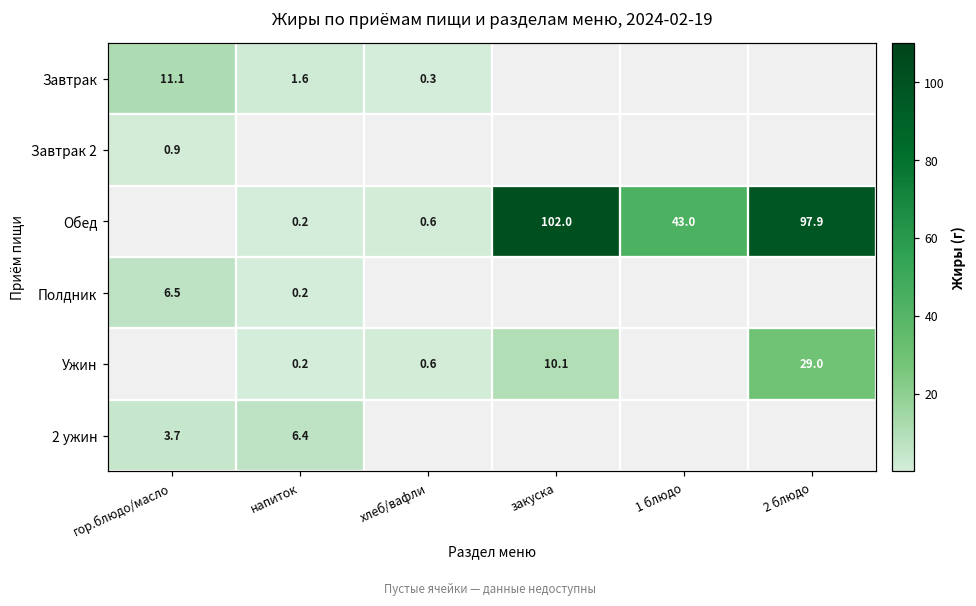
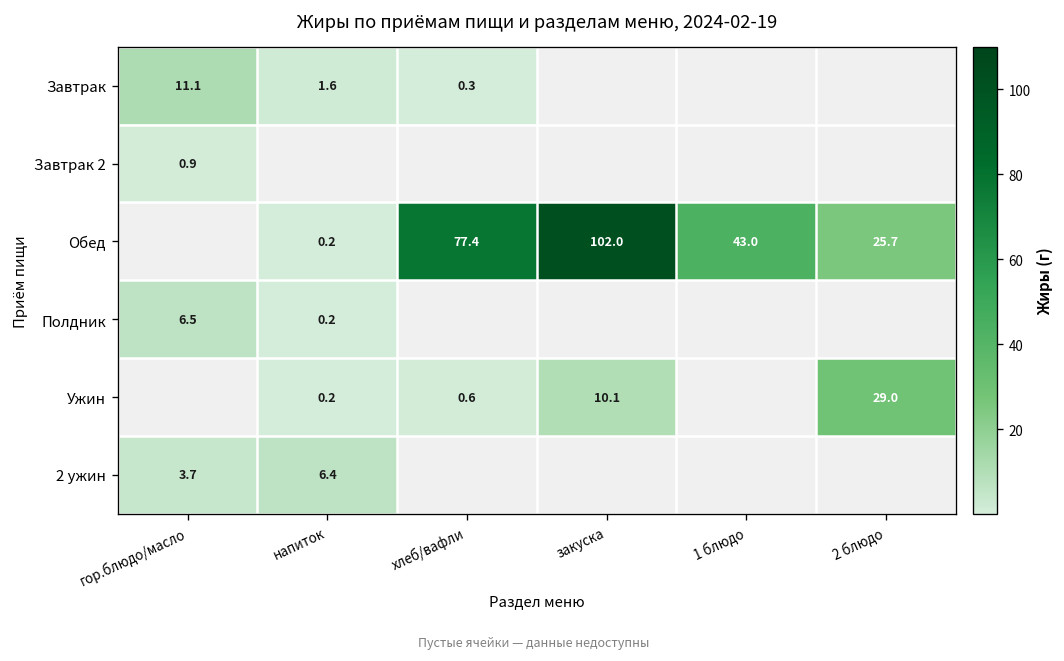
  {
    "Завтрак": {
      "гор.блюдо/масло": 11.1,
      "напиток": 1.6,
      "хлеб/вафли": 0.3
    },
    "Завтрак 2": {
      "гор.блюдо/масло": 0.9
    },
    "Обед": {
      "напиток": 0.2,
-     "хлеб/вафли": 0.6,
+     "хлеб/вафли": 77.4,
      "закуска": 102.0,
      "1 блюдо": 43.0,
-     "2 блюдо": 97.9
+     "2 блюдо": 25.7
    },
    "Полдник": {
      "гор.блюдо/масло": 6.5,
      "напиток": 0.2
    },
    "Ужин": {
      "напиток": 0.2,
      "хлеб/вафли": 0.6,
      "закуска": 10.1,
      "2 блюдо": 29.0
    },
    "2 ужин": {
      "гор.блюдо/масло": 3.7,
      "напиток": 6.4
    }
  }
